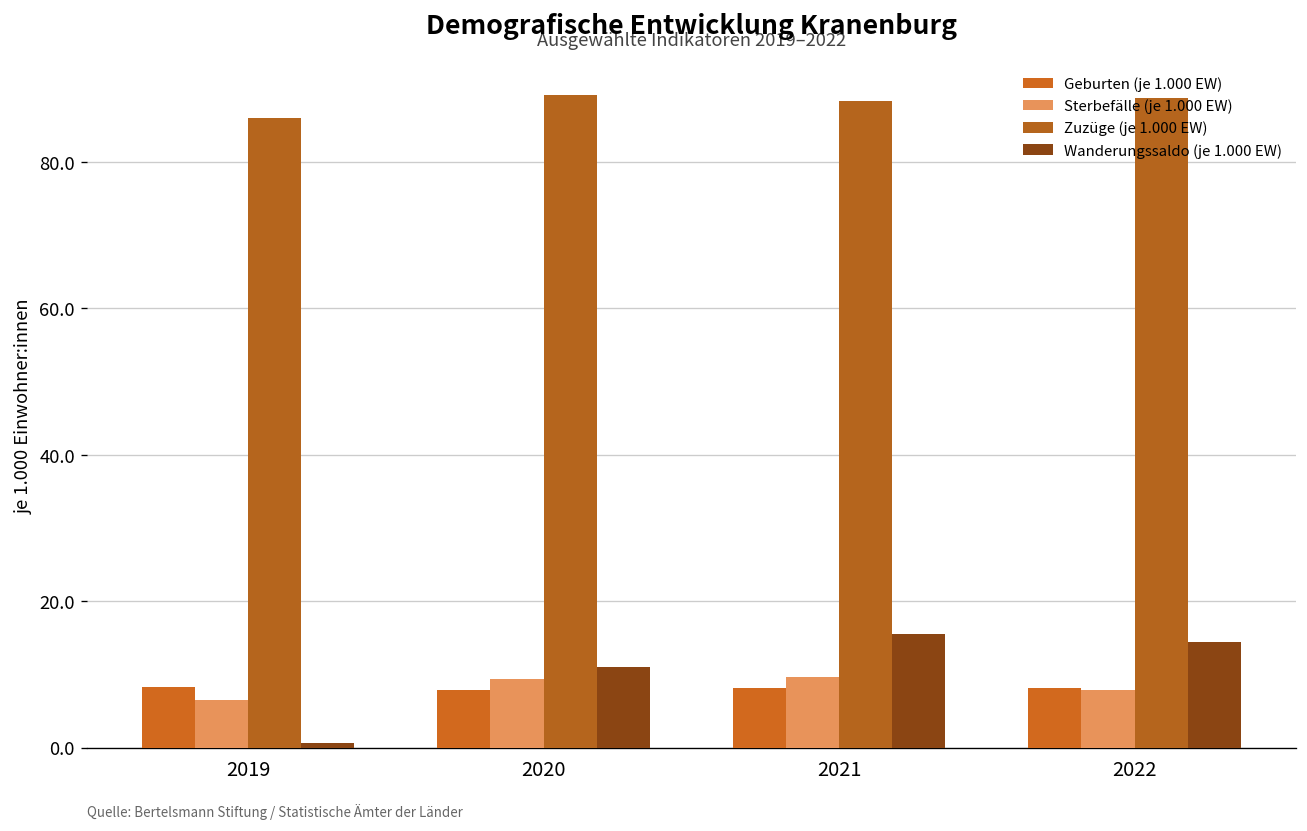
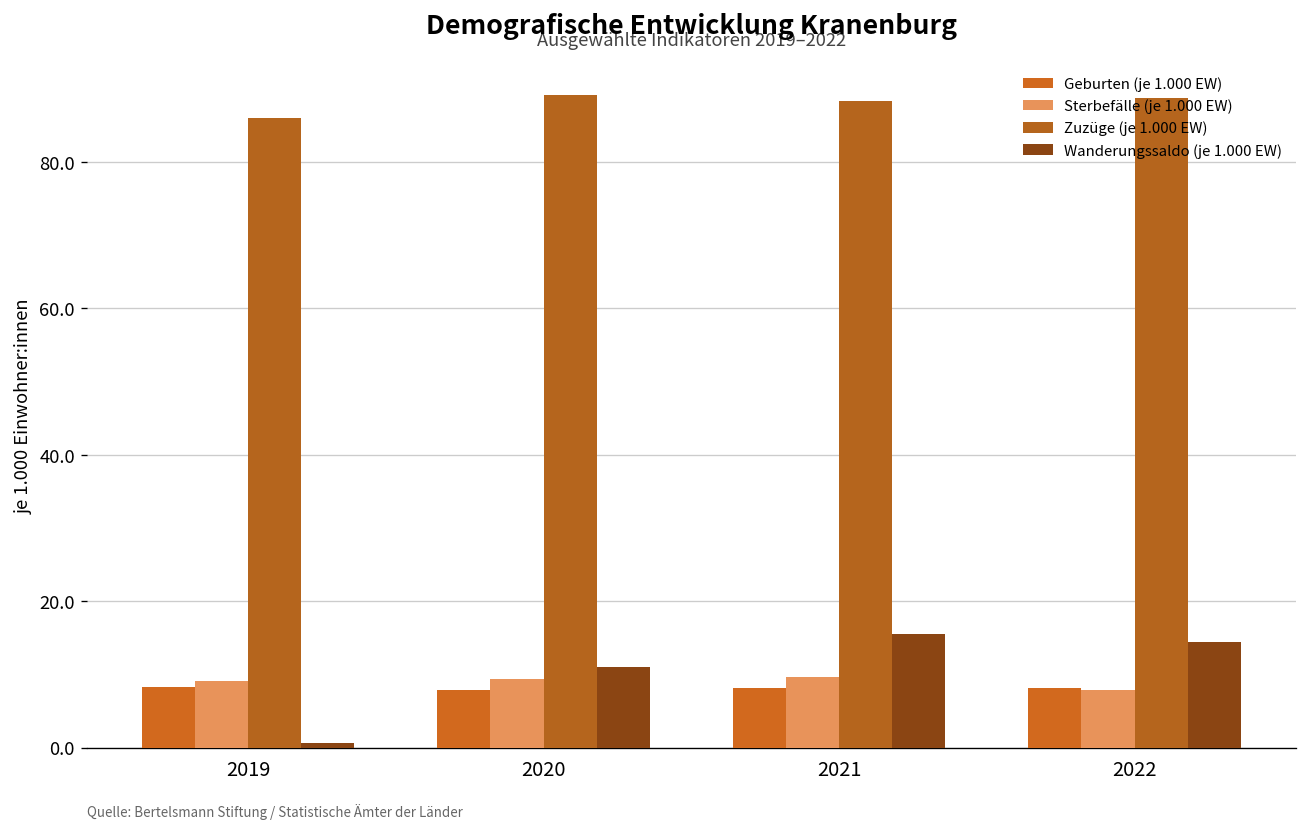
  {
    "Sterbefälle (je 1.000 EW)": {
-     "2019": 7,
+     "2019": 9,
      "2020": 9,
      "2021": 10,
      "2022": 8
    }
  }
